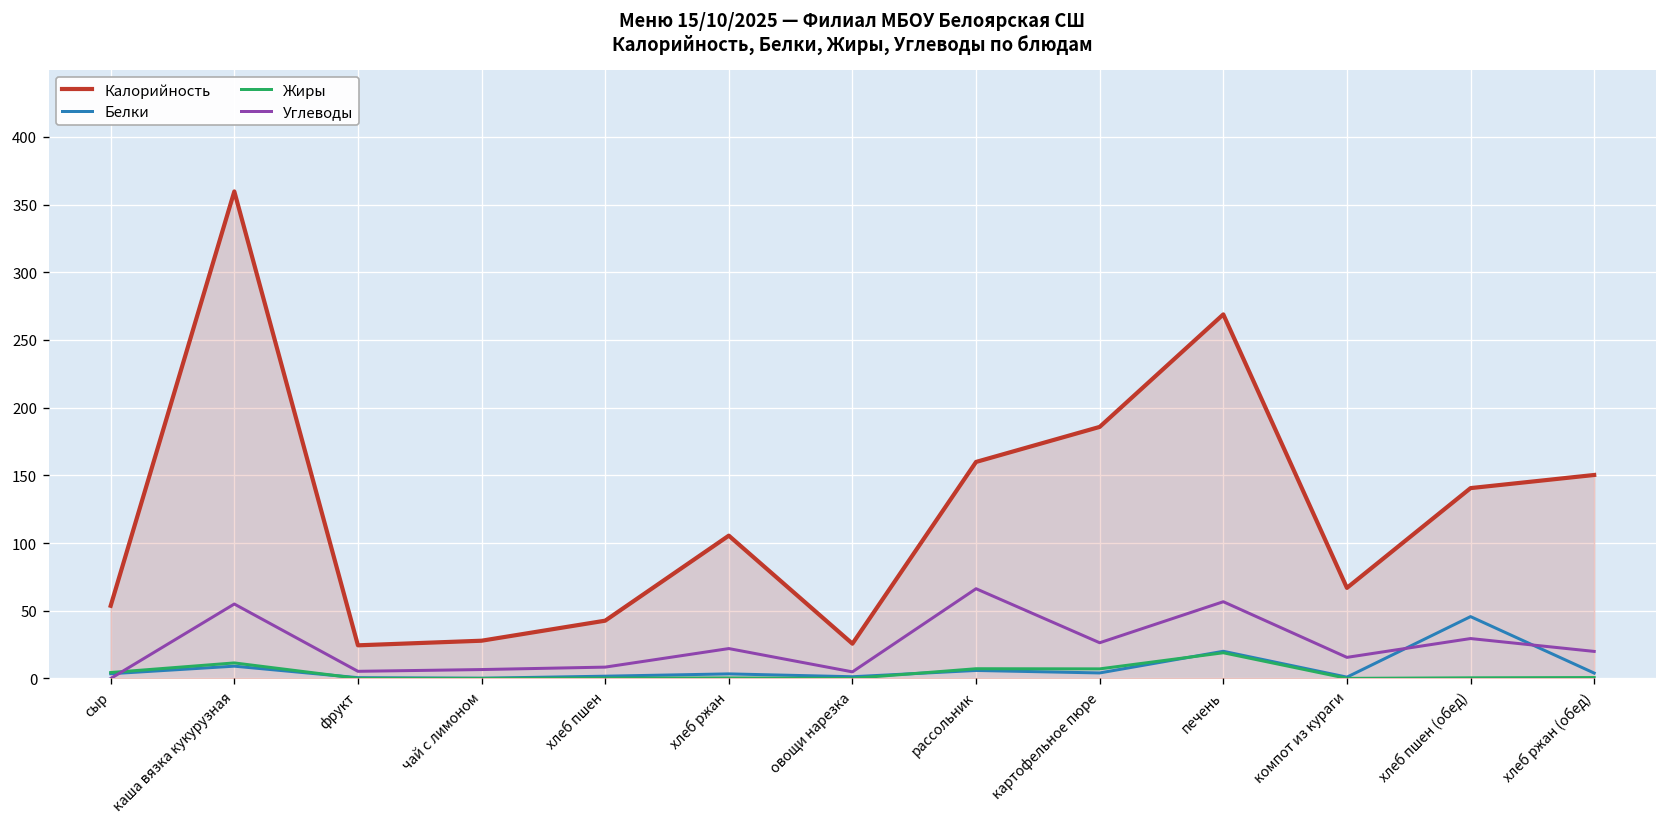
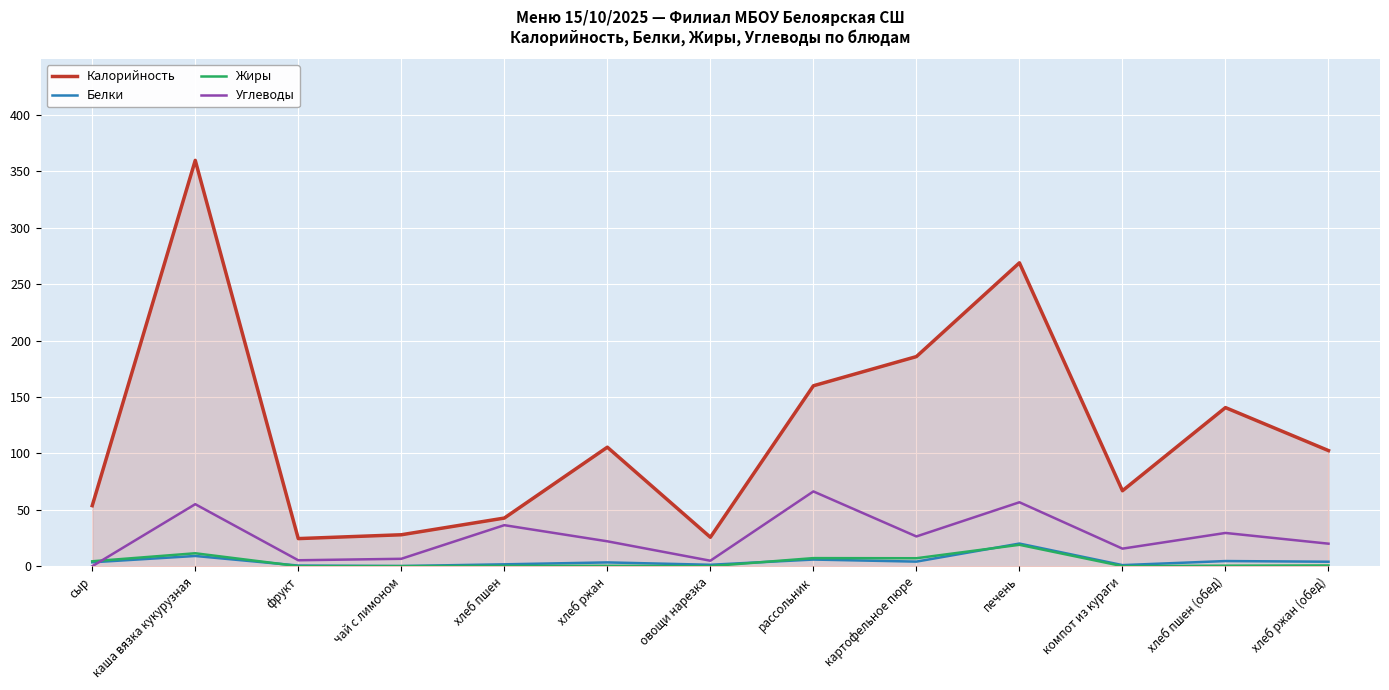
  {
    "Калорийность": {
      "сыр": 54,
      "каша вязка кукурузная": 360,
      "фрукт": 25,
      "чай с лимоном": 28,
      "хлеб пшен": 43,
      "хлеб ржан": 106,
      "овощи нарезка": 26,
      "рассольник": 160,
      "картофельное пюре": 186,
      "печень": 269,
      "компот из кураги": 67,
      "хлеб пшен (обед)": 141,
-     "хлеб ржан (обед)": 150
+     "хлеб ржан (обед)": 103
    },
    "Белки": {
      "каша вязка кукурузная": 9,
      "хлеб ржан": 3,
      "картофельное пюре": 4,
-     "хлеб пшен (обед)": 46,
+     "хлеб пшен (обед)": 5,
      "хлеб ржан (обед)": 4
    },
    "Жиры": {
      "каша вязка кукурузная": 12,
      "хлеб ржан": 0,
      "картофельное пюре": 7,
      "хлеб пшен (обед)": 1,
      "хлеб ржан (обед)": 1
    },
    "Углеводы": {
      "сыр": 0,
      "каша вязка кукурузная": 55,
      "фрукт": 5,
      "чай с лимоном": 7,
-     "хлеб пшен": 8,
+     "хлеб пшен": 36,
      "хлеб ржан": 22,
      "овощи нарезка": 5,
      "рассольник": 66,
      "картофельное пюре": 26,
      "печень": 57,
      "компот из кураги": 16,
      "хлеб пшен (обед)": 30,
      "хлеб ржан (обед)": 20
    }
  }
